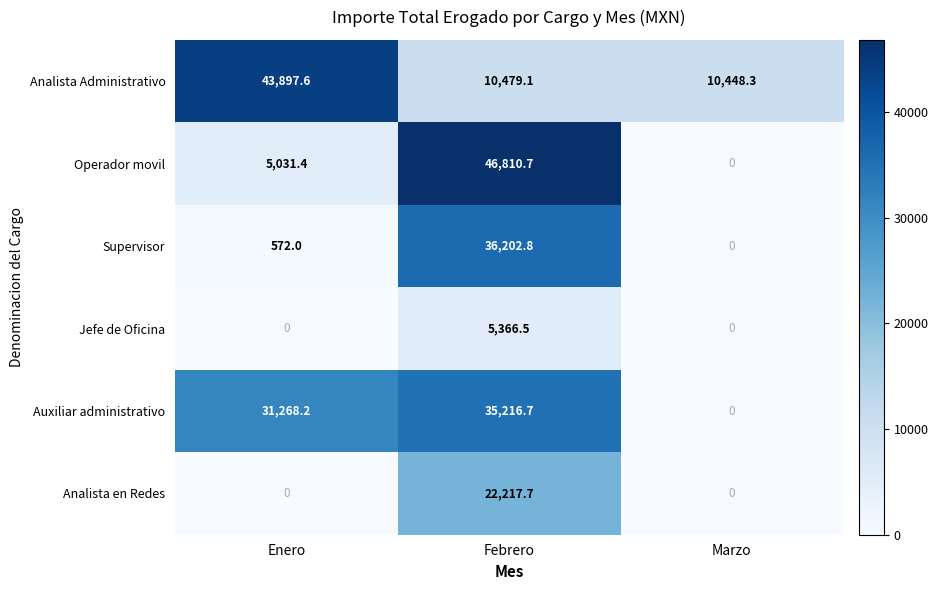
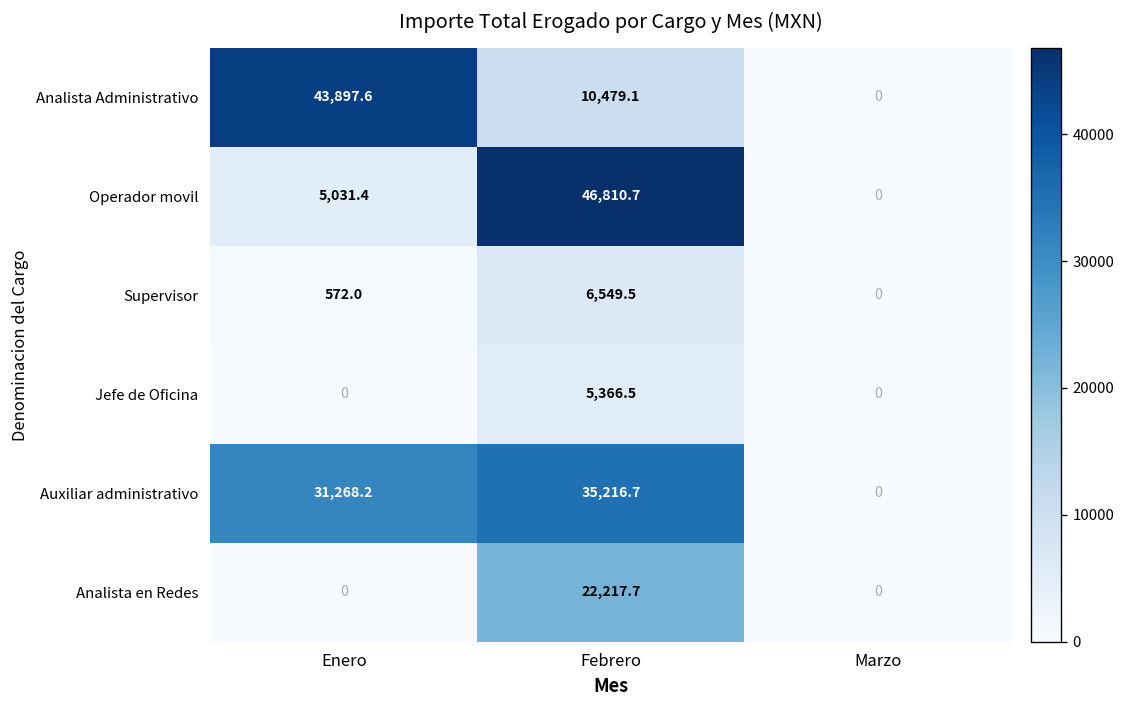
  {
    "Analista Administrativo": {
      "Enero": "43,897.6",
      "Febrero": "10,479.1",
-     "Marzo": "10,448.3"
+     "Marzo": "0"
    },
    "Operador movil": {
      "Enero": "5,031.4",
      "Febrero": "46,810.7",
      "Marzo": "0"
    },
    "Supervisor": {
      "Enero": "572.0",
-     "Febrero": "36,202.8",
+     "Febrero": "6,549.5",
      "Marzo": "0"
    },
    "Jefe de Oficina": {
      "Enero": "0",
      "Febrero": "5,366.5",
      "Marzo": "0"
    },
    "Auxiliar administrativo": {
      "Enero": "31,268.2",
      "Febrero": "35,216.7",
      "Marzo": "0"
    },
    "Analista en Redes": {
      "Enero": "0",
      "Febrero": "22,217.7",
      "Marzo": "0"
    }
  }
